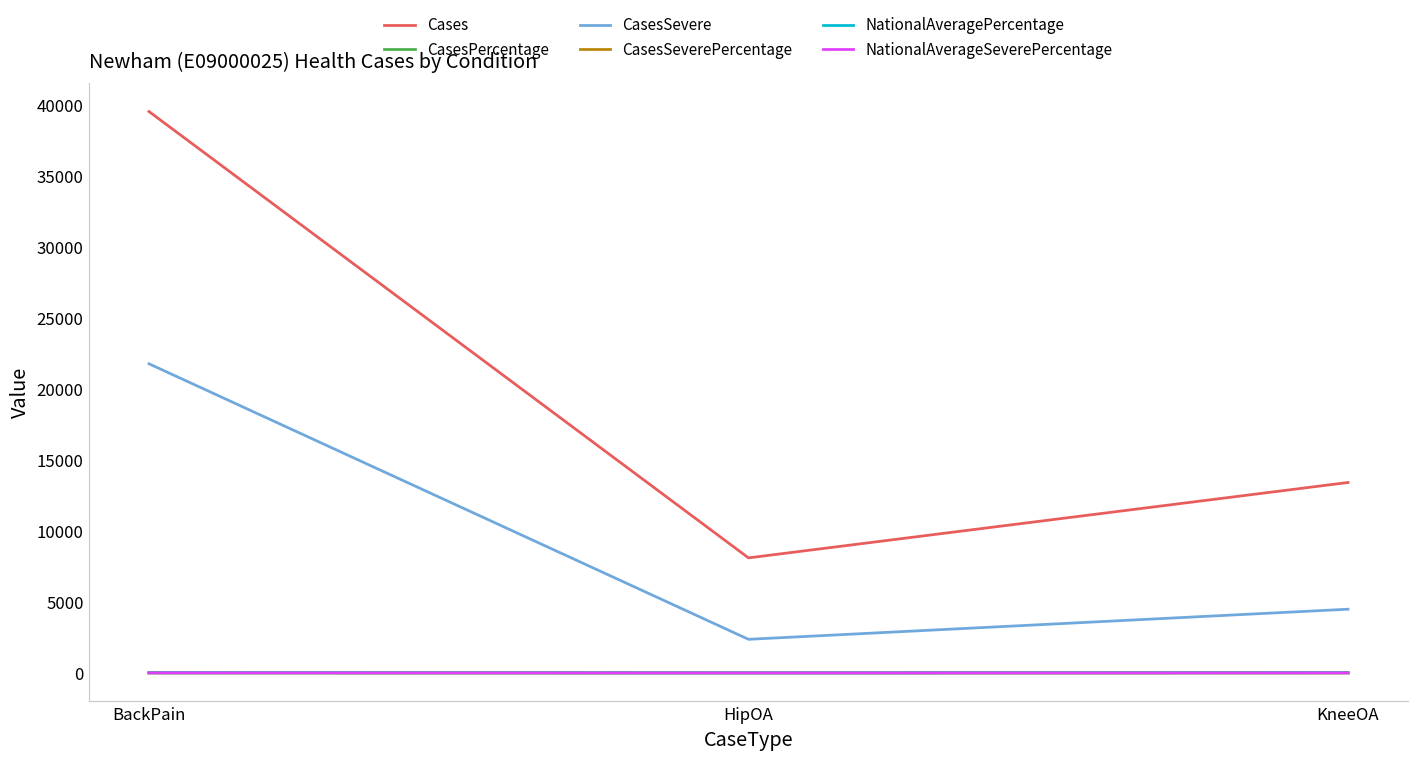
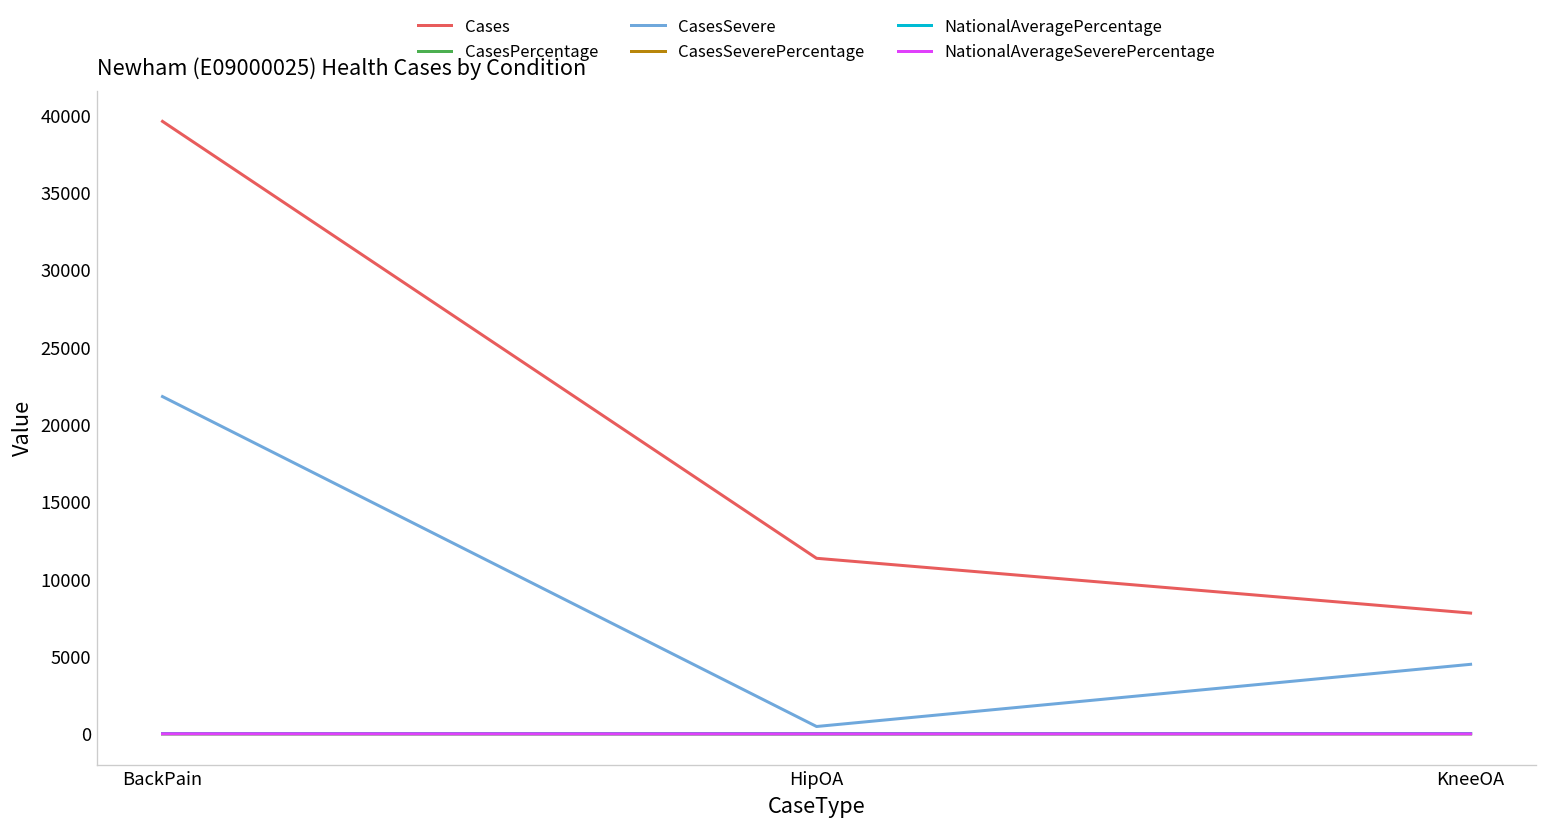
  {
    "Cases": {
      "BackPain": 39600,
-     "HipOA": 8100,
-     "KneeOA": 13400
+     "HipOA": 11400,
+     "KneeOA": 7800
    },
    "NationalAverageSeverePercentage": {
      "BackPain": 0,
      "HipOA": 0,
      "KneeOA": 0
    },
    "CasesSevere": {
      "BackPain": 21800,
-     "HipOA": 2400,
+     "HipOA": 500,
      "KneeOA": 4500
    }
  }
